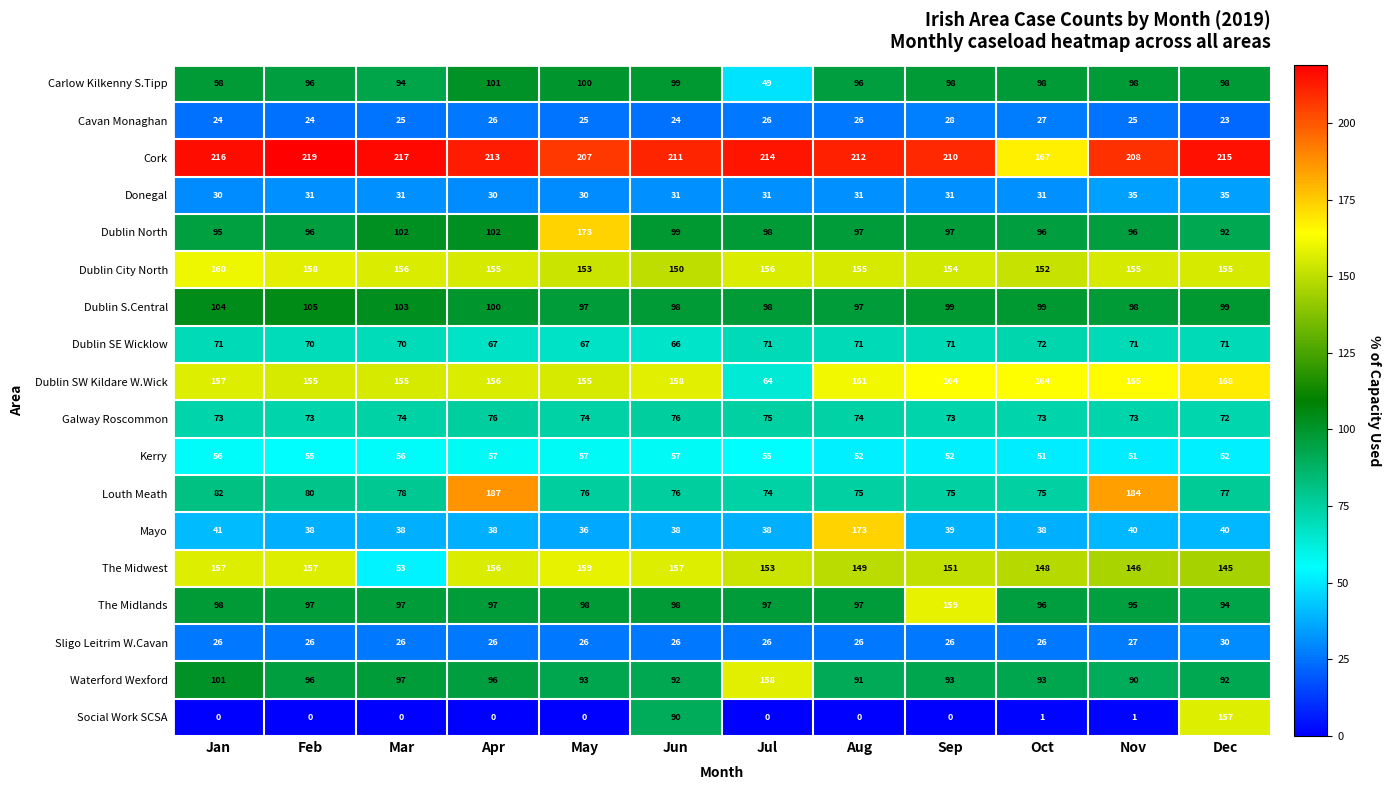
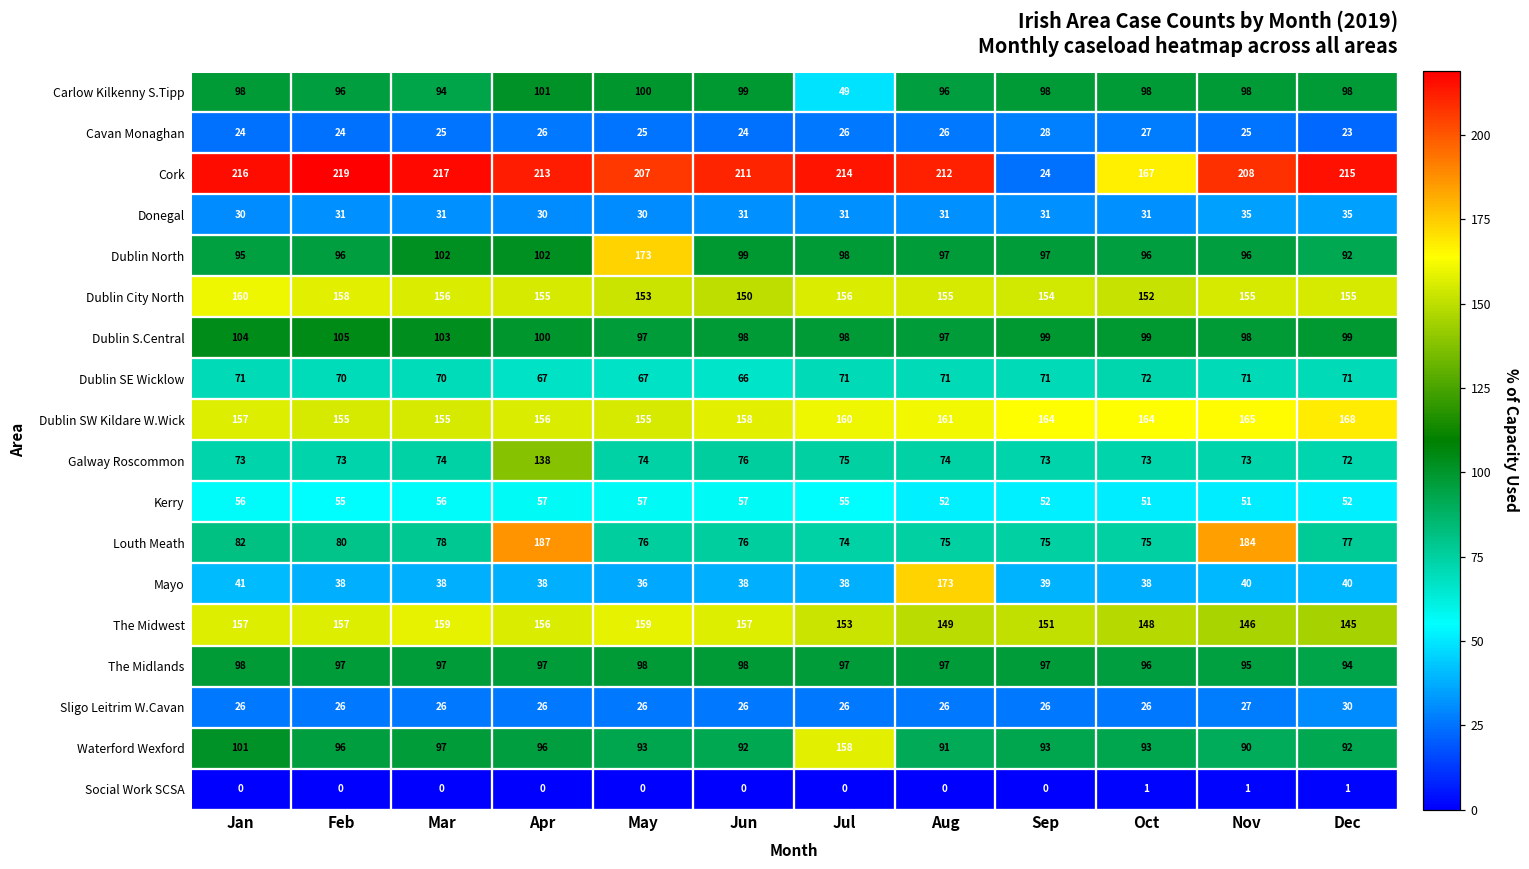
  {
    "Cork": {
      "Jan": 216,
      "Feb": 219,
      "Mar": 217,
      "Apr": 213,
      "May": 207,
      "Jun": 211,
      "Jul": 214,
      "Aug": 212,
-     "Sep": 210,
+     "Sep": 24,
      "Oct": 167,
      "Nov": 208,
      "Dec": 215
    },
    "Dublin SW Kildare W.Wick": {
      "Jan": 157,
      "Feb": 155,
      "Mar": 155,
      "Apr": 156,
      "May": 155,
      "Jun": 158,
-     "Jul": 64,
+     "Jul": 160,
      "Aug": 161,
      "Sep": 164,
      "Oct": 164,
      "Nov": 165,
      "Dec": 168
    },
    "Galway Roscommon": {
      "Jan": 73,
      "Feb": 73,
      "Mar": 74,
-     "Apr": 76,
+     "Apr": 138,
      "May": 74,
      "Jun": 76,
      "Jul": 75,
      "Aug": 74,
      "Sep": 73,
      "Oct": 73,
      "Nov": 73,
      "Dec": 72
    },
    "The Midwest": {
      "Jan": 157,
      "Feb": 157,
-     "Mar": 53,
+     "Mar": 159,
      "Apr": 156,
      "May": 159,
      "Jun": 157,
      "Jul": 153,
      "Aug": 149,
      "Sep": 151,
      "Oct": 148,
      "Nov": 146,
      "Dec": 145
    },
    "The Midlands": {
      "Jan": 98,
      "Feb": 97,
      "Mar": 97,
      "Apr": 97,
      "May": 98,
      "Jun": 98,
      "Jul": 97,
      "Aug": 97,
-     "Sep": 159,
+     "Sep": 97,
      "Oct": 96,
      "Nov": 95,
      "Dec": 94
    },
    "Social Work SCSA": {
      "Jan": 0,
      "Feb": 0,
      "Mar": 0,
      "Apr": 0,
      "May": 0,
-     "Jun": 90,
+     "Jun": 0,
      "Jul": 0,
      "Aug": 0,
      "Sep": 0,
      "Oct": 1,
      "Nov": 1,
-     "Dec": 157
+     "Dec": 1
    }
  }
